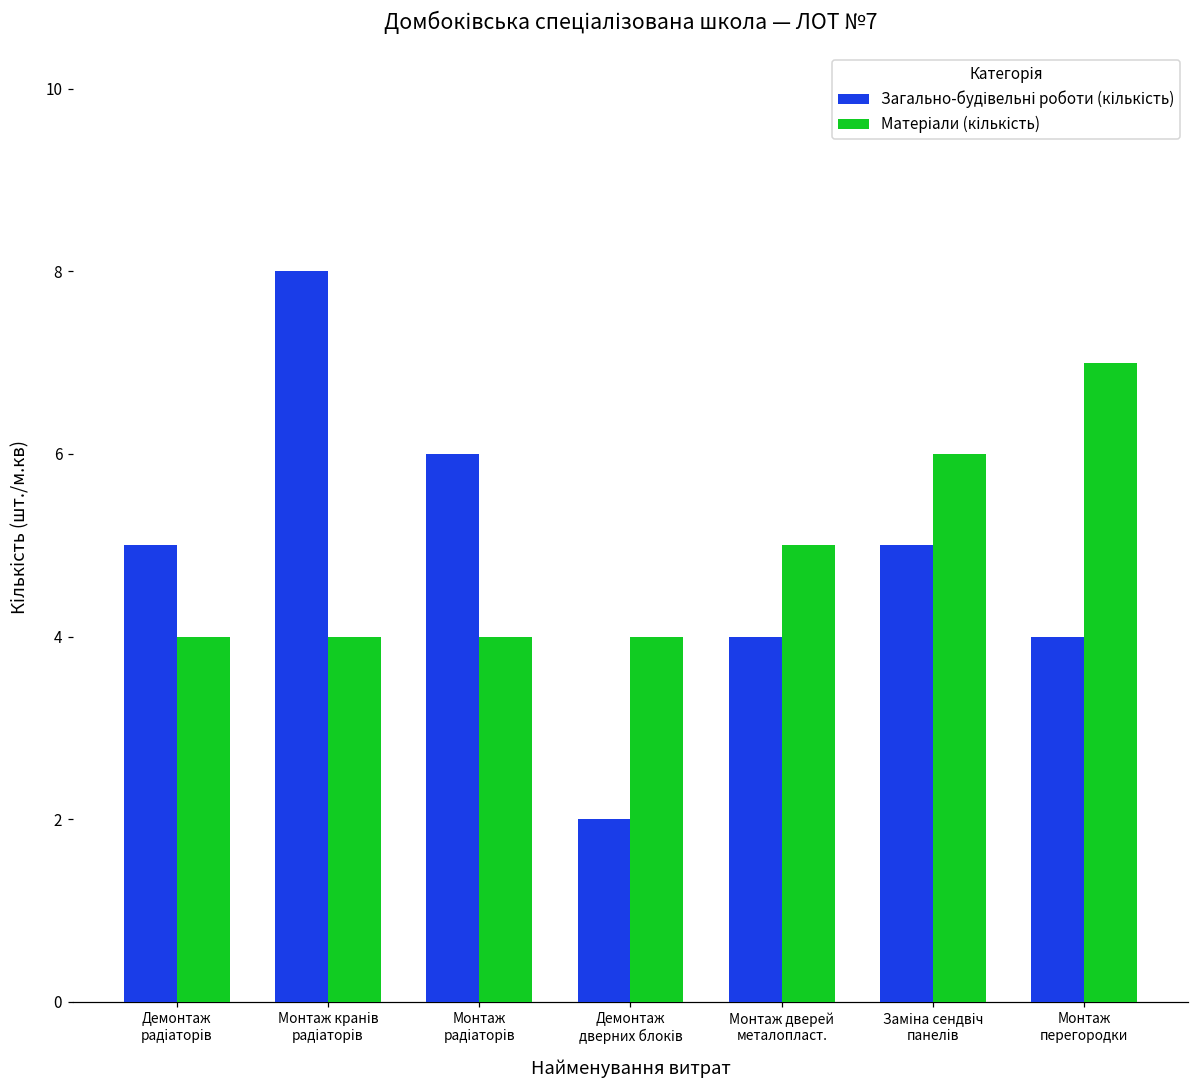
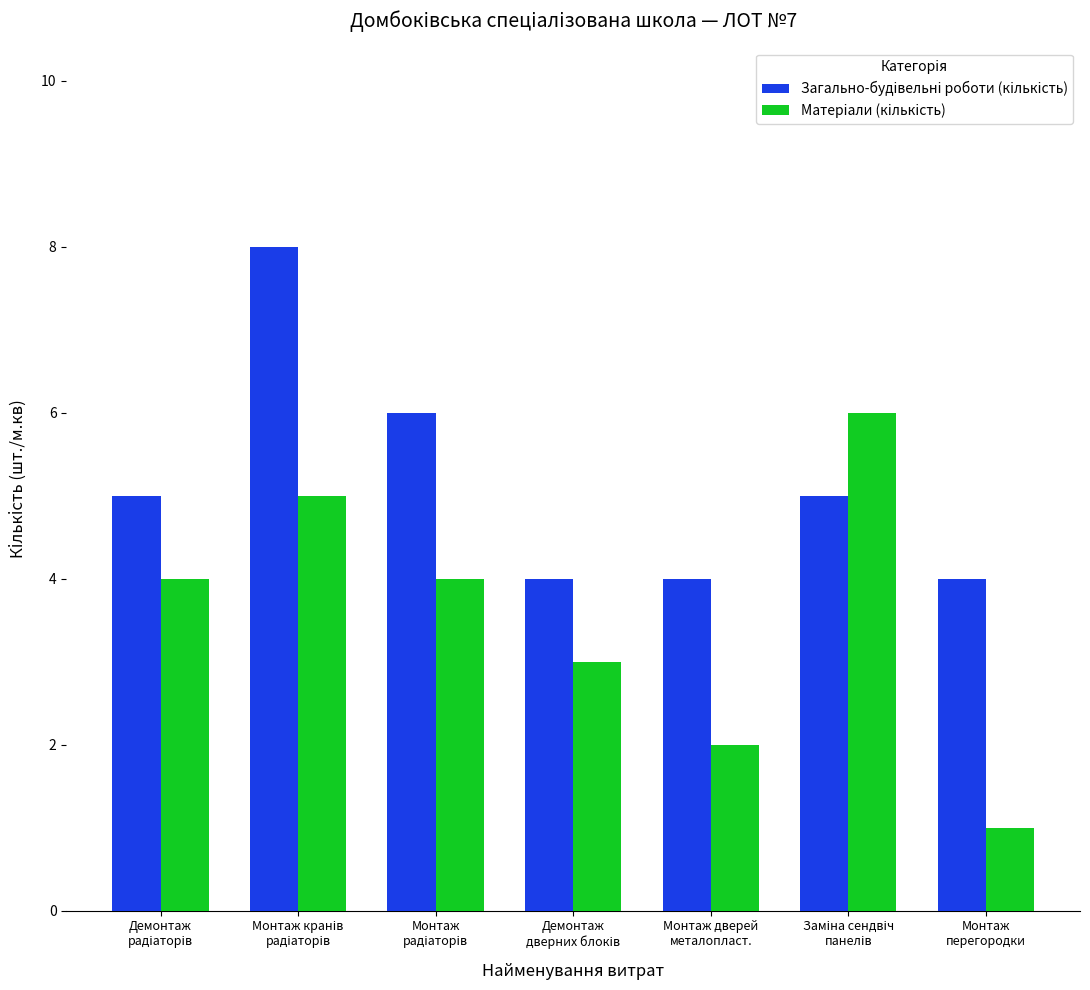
  {
    "Загально-будівельні роботи (кількість)": {
      "Демонтаж радіаторів": 5,
      "Монтаж кранів радіаторів": 8,
      "Монтаж радіаторів": 6,
-     "Демонтаж дверних блоків": 2,
+     "Демонтаж дверних блоків": 4,
      "Монтаж дверей металопласт.": 4,
      "Заміна сендвіч панелів": 5,
      "Монтаж перегородки": 4
    },
    "Матеріали (кількість)": {
      "Демонтаж радіаторів": 4,
-     "Монтаж кранів радіаторів": 4,
+     "Монтаж кранів радіаторів": 5,
      "Монтаж радіаторів": 4,
-     "Демонтаж дверних блоків": 4,
-     "Монтаж дверей металопласт.": 5,
+     "Демонтаж дверних блоків": 3,
+     "Монтаж дверей металопласт.": 2,
      "Заміна сендвіч панелів": 6,
-     "Монтаж перегородки": 7
+     "Монтаж перегородки": 1
    }
  }
